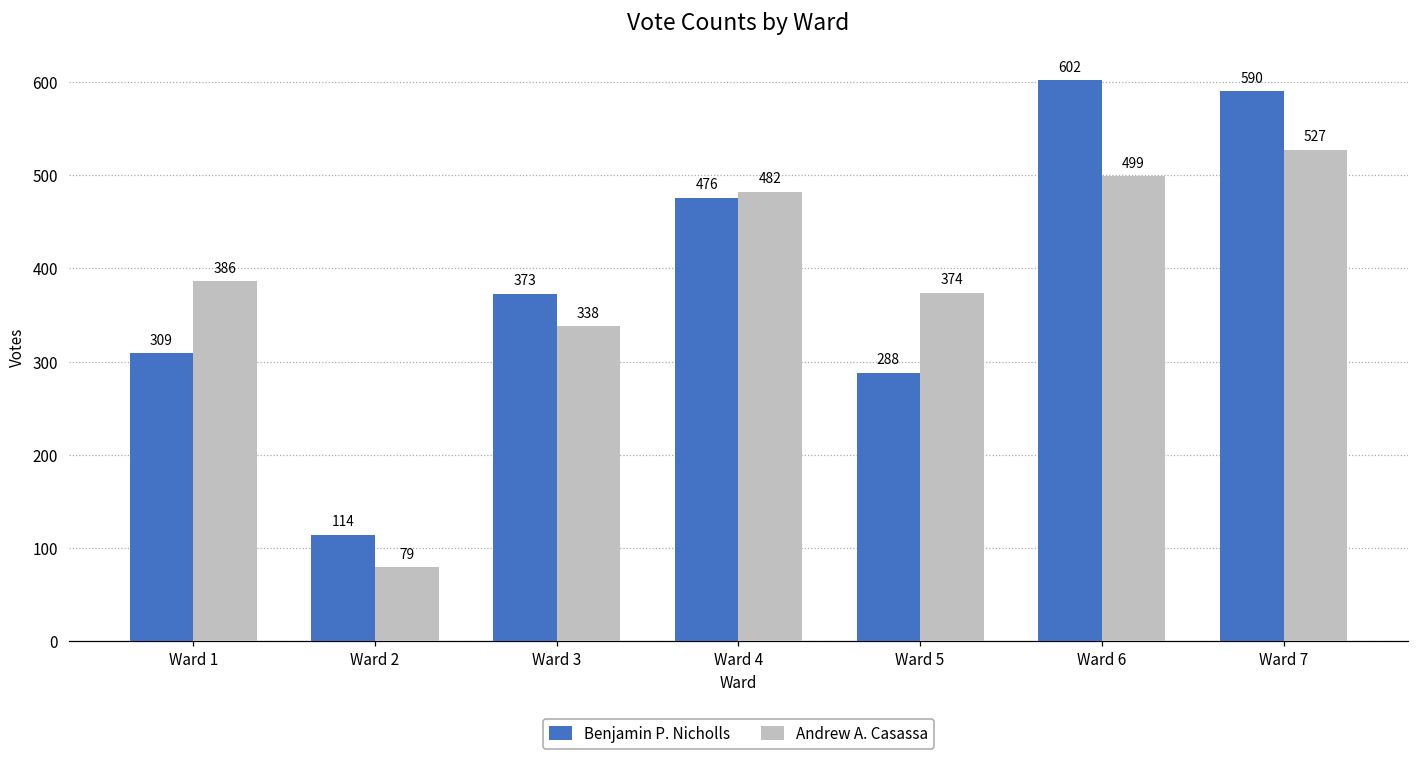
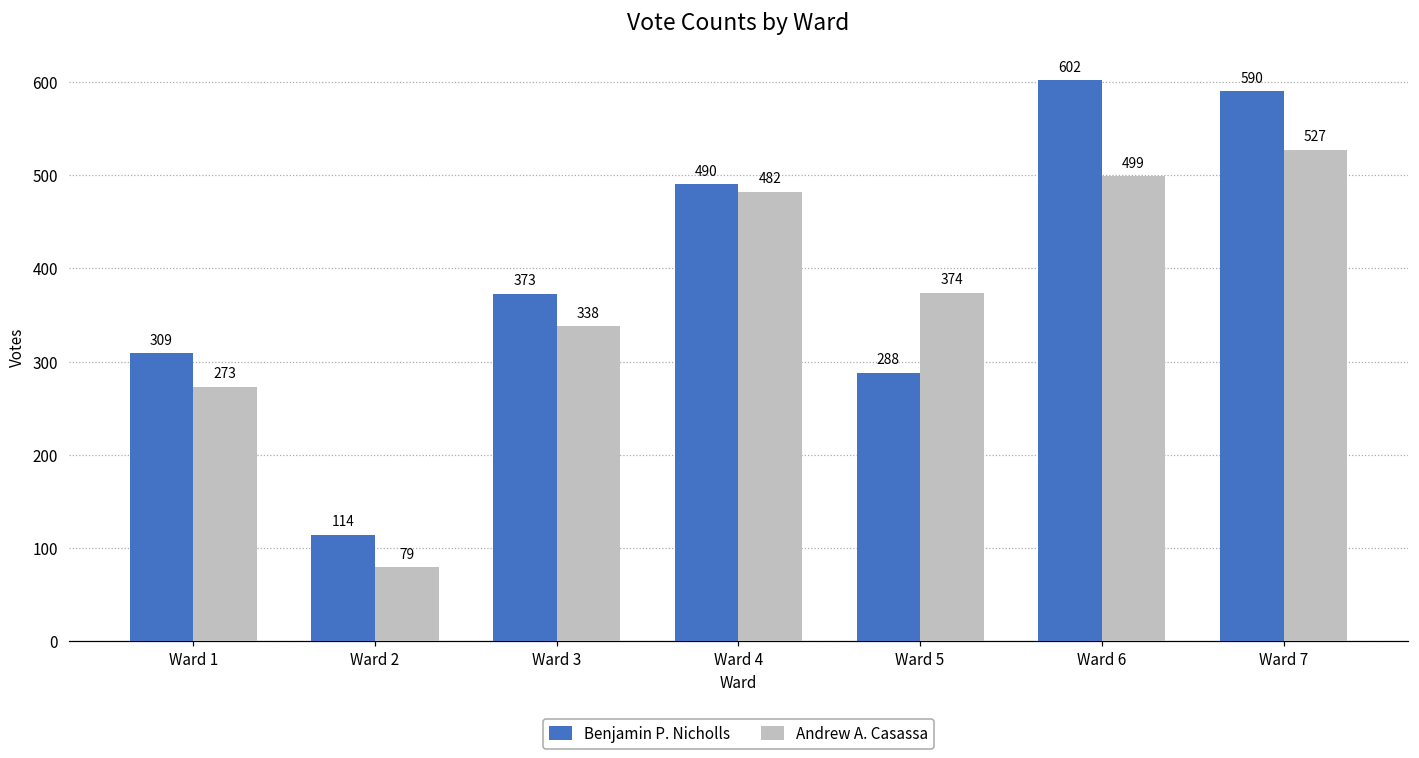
  {
    "Benjamin P. Nicholls": {
      "Ward 1": 309,
      "Ward 2": 114,
      "Ward 3": 373,
-     "Ward 4": 476,
+     "Ward 4": 490,
      "Ward 5": 288,
      "Ward 6": 602,
      "Ward 7": 590
    },
    "Andrew A. Casassa": {
-     "Ward 1": 386,
+     "Ward 1": 273,
      "Ward 2": 79,
      "Ward 3": 338,
      "Ward 4": 482,
      "Ward 5": 374,
      "Ward 6": 499,
      "Ward 7": 527
    }
  }
